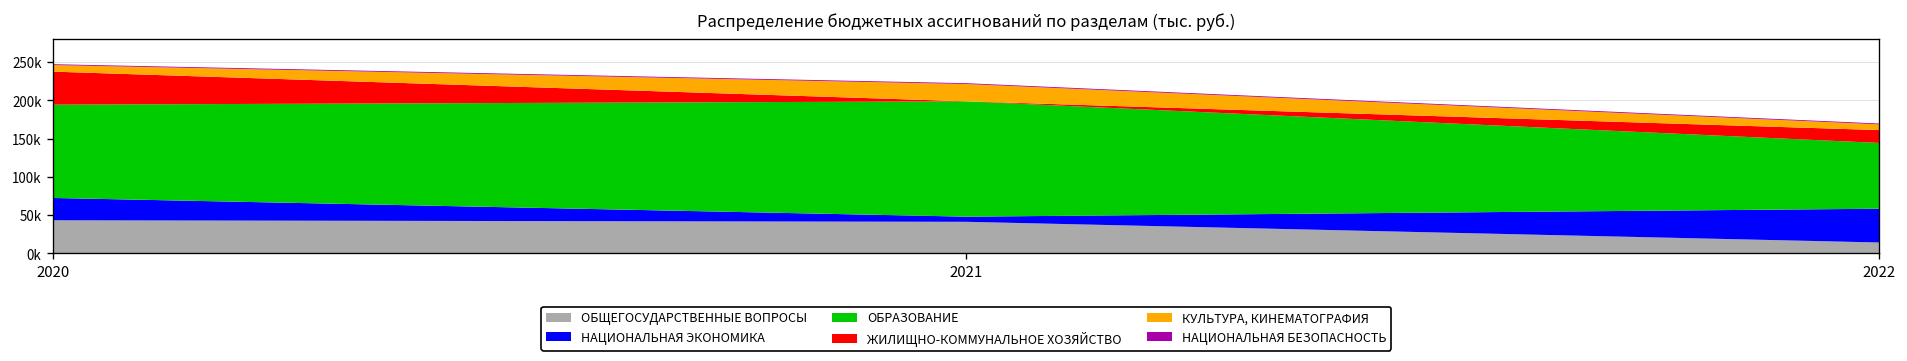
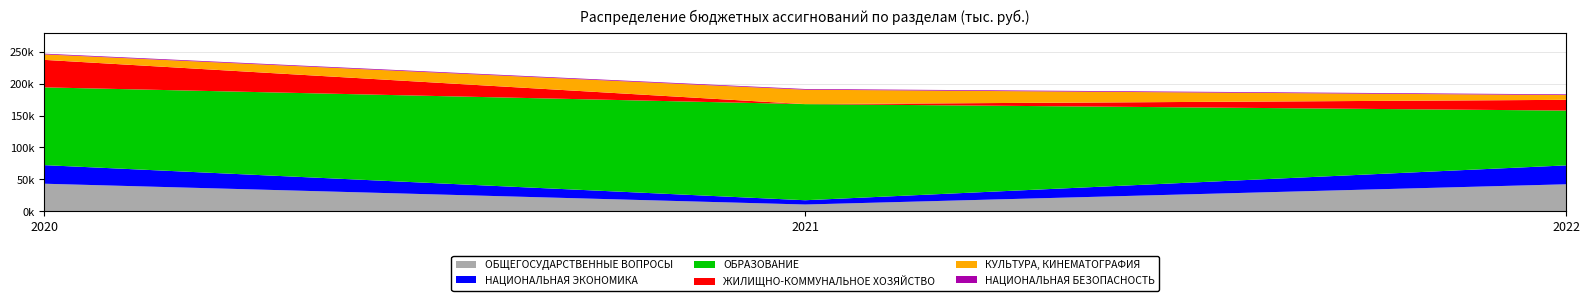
  {
    "ОБЩЕГОСУДАРСТВЕННЫЕ ВОПРОСЫ": {
-     "2021": 40000,
-     "2022": 10000
+     "2021": 10000,
+     "2022": 40000
    },
    "НАЦИОНАЛЬНАЯ ЭКОНОМИКА": {
-     "2022": 40000
+     "2022": 30000
    }
  }
